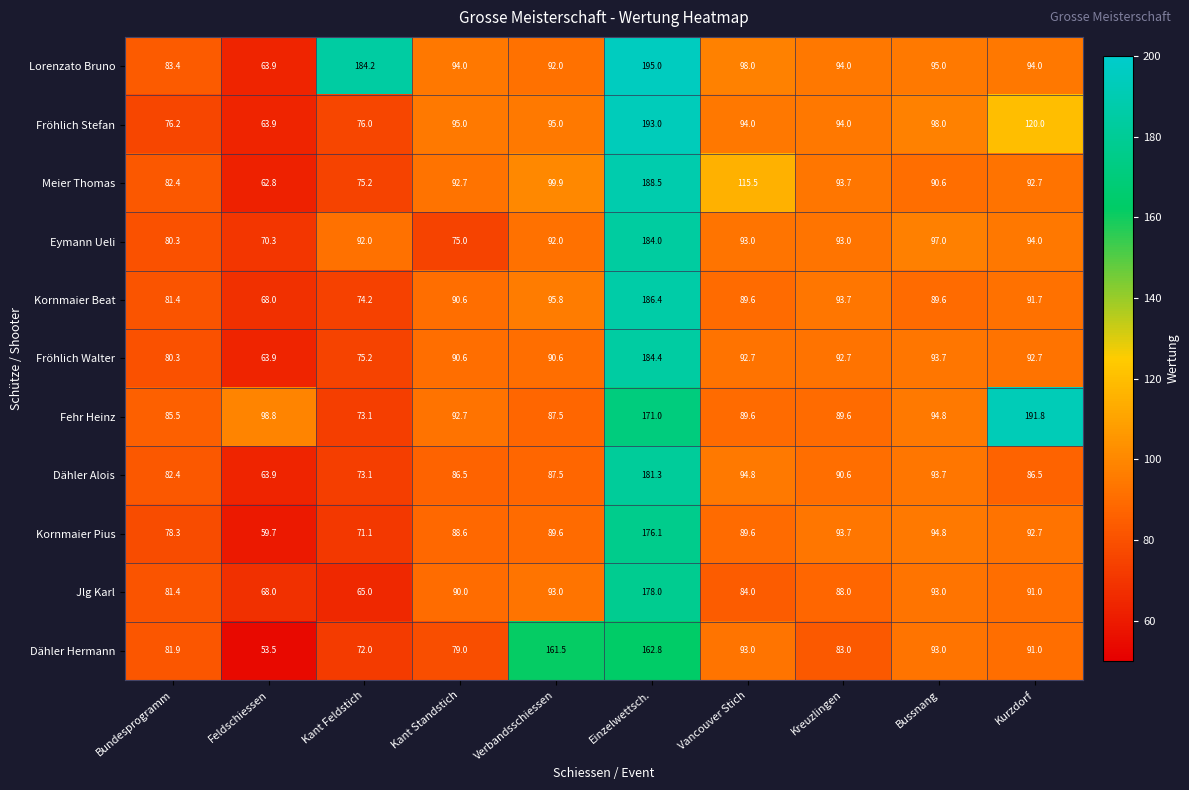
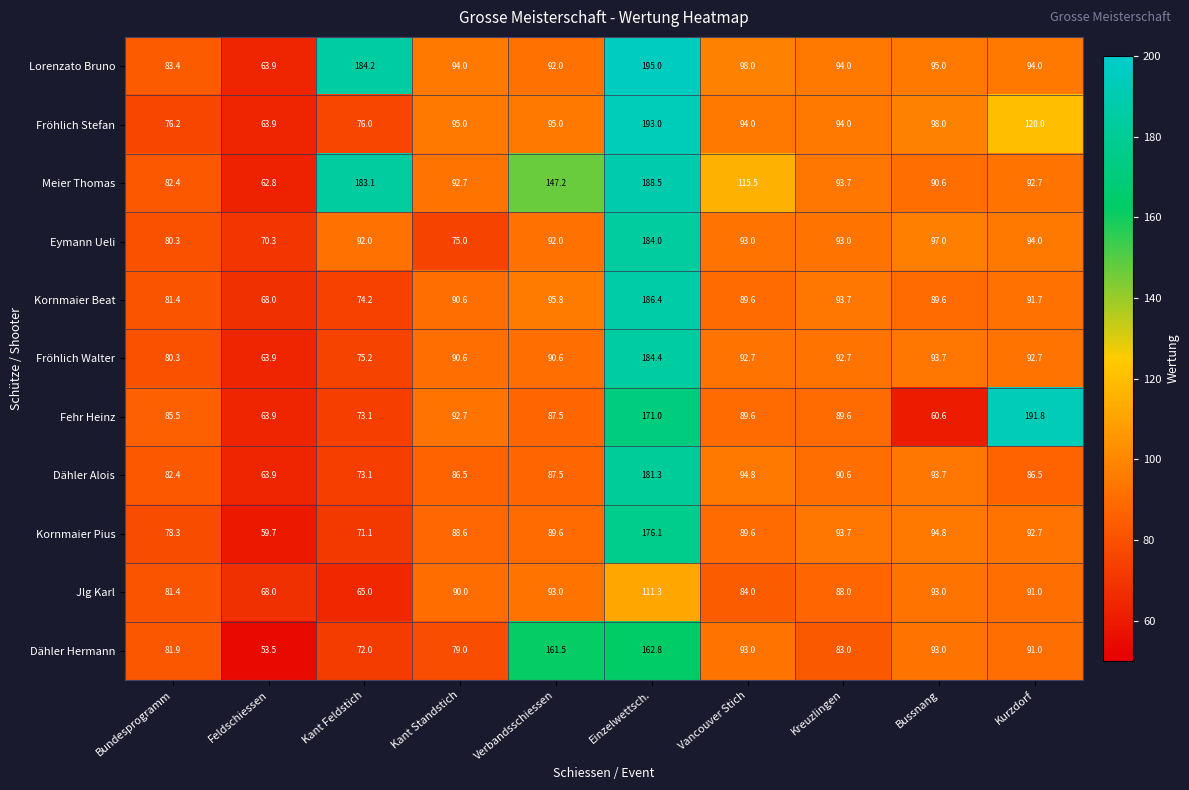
  {
    "Lorenzato Bruno": {
      "Bundesprogramm": 83.4,
      "Feldschiessen": 63.9,
      "Kant Feldstich": 184.2,
      "Kant Standstich": 94.0,
      "Verbandsschiessen": 92.0,
      "Einzelwettsch.": 195.0,
      "Vancouver Stich": 98.0,
      "Kreuzlingen": 94.0,
      "Bussnang": 95.0,
      "Kurzdorf": 94.0
    },
    "Fröhlich Stefan": {
      "Bundesprogramm": 76.2,
      "Feldschiessen": 63.9,
      "Kant Feldstich": 76.0,
      "Kant Standstich": 95.0,
      "Verbandsschiessen": 95.0,
      "Einzelwettsch.": 193.0,
      "Vancouver Stich": 94.0,
      "Kreuzlingen": 94.0,
      "Bussnang": 98.0,
      "Kurzdorf": 120.0
    },
    "Meier Thomas": {
      "Bundesprogramm": 82.4,
      "Feldschiessen": 62.8,
-     "Kant Feldstich": 75.2,
+     "Kant Feldstich": 183.1,
      "Kant Standstich": 92.7,
-     "Verbandsschiessen": 99.9,
+     "Verbandsschiessen": 147.2,
      "Einzelwettsch.": 188.5,
      "Vancouver Stich": 115.5,
      "Kreuzlingen": 93.7,
      "Bussnang": 90.6,
      "Kurzdorf": 92.7
    },
    "Eymann Ueli": {
      "Bundesprogramm": 80.3,
      "Feldschiessen": 70.3,
      "Kant Feldstich": 92.0,
      "Kant Standstich": 75.0,
      "Verbandsschiessen": 92.0,
      "Einzelwettsch.": 184.0,
      "Vancouver Stich": 93.0,
      "Kreuzlingen": 93.0,
      "Bussnang": 97.0,
      "Kurzdorf": 94.0
    },
    "Kornmaier Beat": {
      "Bundesprogramm": 81.4,
      "Feldschiessen": 68.0,
      "Kant Feldstich": 74.2,
      "Kant Standstich": 90.6,
      "Verbandsschiessen": 95.8,
      "Einzelwettsch.": 186.4,
      "Vancouver Stich": 89.6,
      "Kreuzlingen": 93.7,
      "Bussnang": 89.6,
      "Kurzdorf": 91.7
    },
    "Fröhlich Walter": {
      "Bundesprogramm": 80.3,
      "Feldschiessen": 63.9,
      "Kant Feldstich": 75.2,
      "Kant Standstich": 90.6,
      "Verbandsschiessen": 90.6,
      "Einzelwettsch.": 184.4,
      "Vancouver Stich": 92.7,
      "Kreuzlingen": 92.7,
      "Bussnang": 93.7,
      "Kurzdorf": 92.7
    },
    "Fehr Heinz": {
      "Bundesprogramm": 85.5,
-     "Feldschiessen": 98.8,
+     "Feldschiessen": 63.9,
      "Kant Feldstich": 73.1,
      "Kant Standstich": 92.7,
      "Verbandsschiessen": 87.5,
      "Einzelwettsch.": 171.0,
      "Vancouver Stich": 89.6,
      "Kreuzlingen": 89.6,
-     "Bussnang": 94.8,
+     "Bussnang": 60.6,
      "Kurzdorf": 191.8
    },
    "Dähler Alois": {
      "Bundesprogramm": 82.4,
      "Feldschiessen": 63.9,
      "Kant Feldstich": 73.1,
      "Kant Standstich": 86.5,
      "Verbandsschiessen": 87.5,
      "Einzelwettsch.": 181.3,
      "Vancouver Stich": 94.8,
      "Kreuzlingen": 90.6,
      "Bussnang": 93.7,
      "Kurzdorf": 86.5
    },
    "Kornmaier Pius": {
      "Bundesprogramm": 78.3,
      "Feldschiessen": 59.7,
      "Kant Feldstich": 71.1,
      "Kant Standstich": 88.6,
      "Verbandsschiessen": 89.6,
      "Einzelwettsch.": 176.1,
      "Vancouver Stich": 89.6,
      "Kreuzlingen": 93.7,
      "Bussnang": 94.8,
      "Kurzdorf": 92.7
    },
    "Jlg Karl": {
      "Bundesprogramm": 81.4,
      "Feldschiessen": 68.0,
      "Kant Feldstich": 65.0,
      "Kant Standstich": 90.0,
      "Verbandsschiessen": 93.0,
-     "Einzelwettsch.": 178.0,
+     "Einzelwettsch.": 111.3,
      "Vancouver Stich": 84.0,
      "Kreuzlingen": 88.0,
      "Bussnang": 93.0,
      "Kurzdorf": 91.0
    },
    "Dähler Hermann": {
      "Bundesprogramm": 81.9,
      "Feldschiessen": 53.5,
      "Kant Feldstich": 72.0,
      "Kant Standstich": 79.0,
      "Verbandsschiessen": 161.5,
      "Einzelwettsch.": 162.8,
      "Vancouver Stich": 93.0,
      "Kreuzlingen": 83.0,
      "Bussnang": 93.0,
      "Kurzdorf": 91.0
    }
  }
